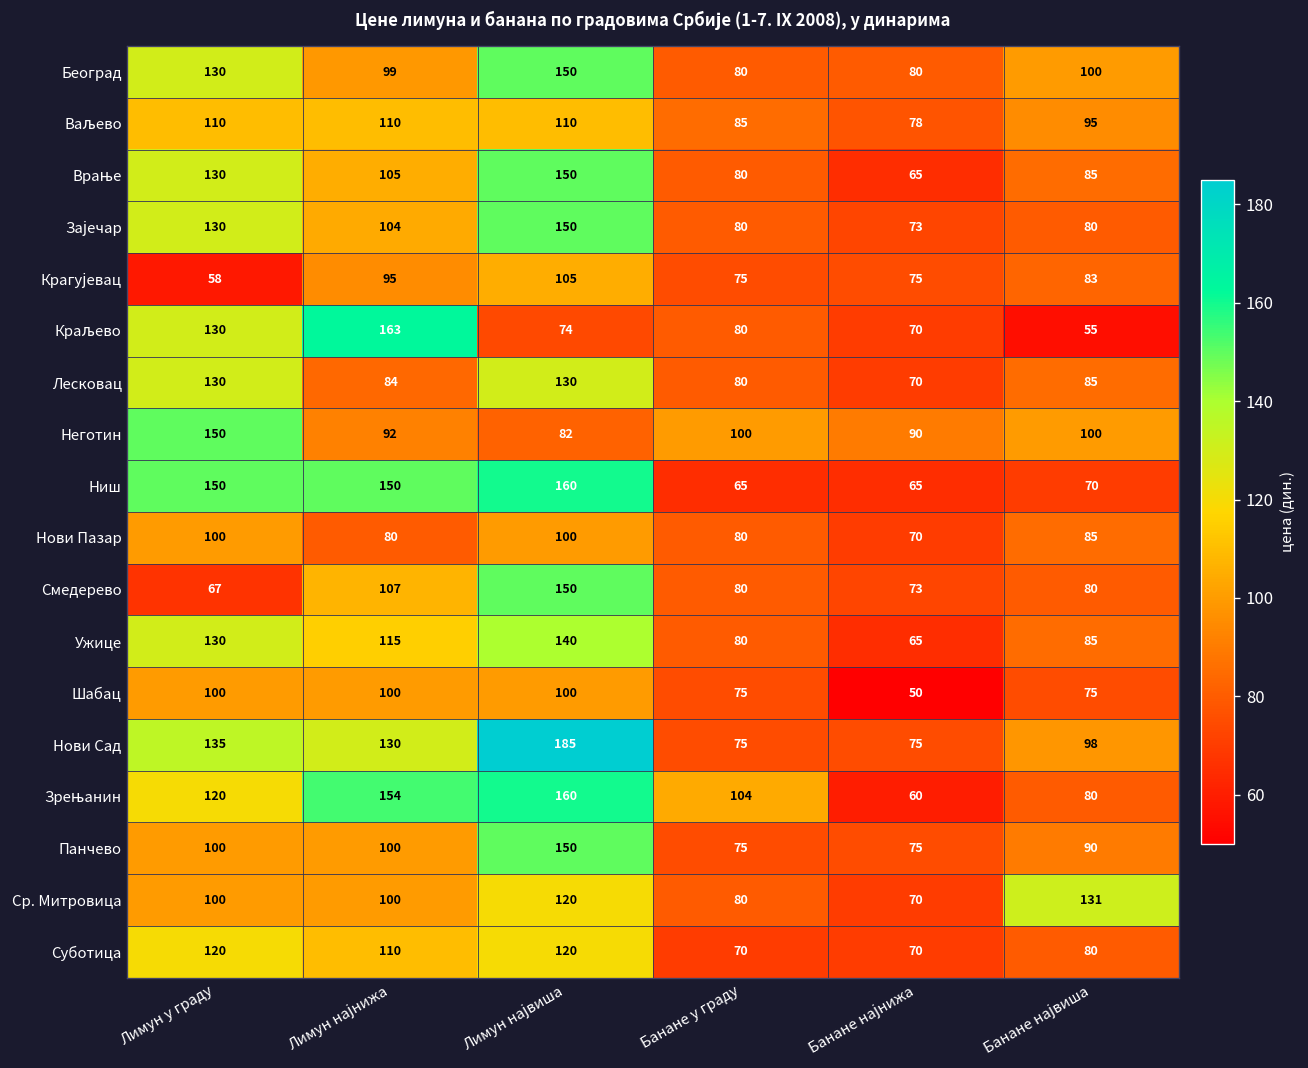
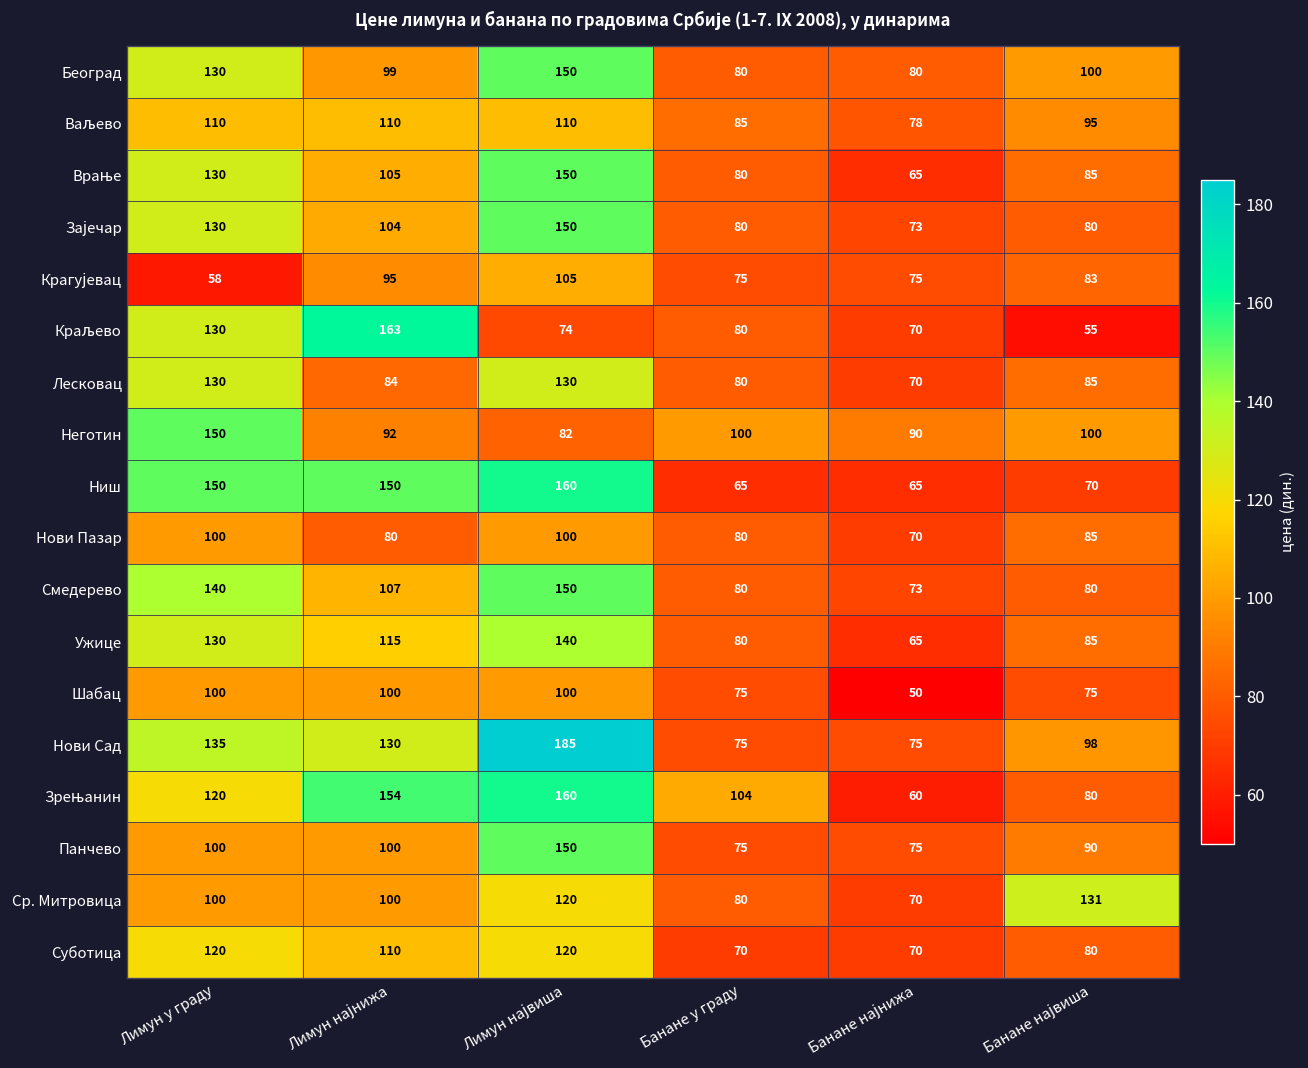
  {
    "Београд": {
      "Лимун у граду": 130,
      "Лимун најнижа": 99,
      "Лимун највиша": 150,
      "Банане у граду": 80,
      "Банане најнижа": 80,
      "Банане највиша": 100
    },
    "Ваљево": {
      "Лимун у граду": 110,
      "Лимун најнижа": 110,
      "Лимун највиша": 110,
      "Банане у граду": 85,
      "Банане најнижа": 78,
      "Банане највиша": 95
    },
    "Врање": {
      "Лимун у граду": 130,
      "Лимун најнижа": 105,
      "Лимун највиша": 150,
      "Банане у граду": 80,
      "Банане најнижа": 65,
      "Банане највиша": 85
    },
    "Зајечар": {
      "Лимун у граду": 130,
      "Лимун најнижа": 104,
      "Лимун највиша": 150,
      "Банане у граду": 80,
      "Банане најнижа": 73,
      "Банане највиша": 80
    },
    "Крагујевац": {
      "Лимун у граду": 58,
      "Лимун најнижа": 95,
      "Лимун највиша": 105,
      "Банане у граду": 75,
      "Банане најнижа": 75,
      "Банане највиша": 83
    },
    "Краљево": {
      "Лимун у граду": 130,
      "Лимун најнижа": 163,
      "Лимун највиша": 74,
      "Банане у граду": 80,
      "Банане најнижа": 70,
      "Банане највиша": 55
    },
    "Лесковац": {
      "Лимун у граду": 130,
      "Лимун најнижа": 84,
      "Лимун највиша": 130,
      "Банане у граду": 80,
      "Банане најнижа": 70,
      "Банане највиша": 85
    },
    "Неготин": {
      "Лимун у граду": 150,
      "Лимун најнижа": 92,
      "Лимун највиша": 82,
      "Банане у граду": 100,
      "Банане најнижа": 90,
      "Банане највиша": 100
    },
    "Ниш": {
      "Лимун у граду": 150,
      "Лимун најнижа": 150,
      "Лимун највиша": 160,
      "Банане у граду": 65,
      "Банане најнижа": 65,
      "Банане највиша": 70
    },
    "Нови Пазар": {
      "Лимун у граду": 100,
      "Лимун најнижа": 80,
      "Лимун највиша": 100,
      "Банане у граду": 80,
      "Банане најнижа": 70,
      "Банане највиша": 85
    },
    "Смедерево": {
-     "Лимун у граду": 67,
+     "Лимун у граду": 140,
      "Лимун најнижа": 107,
      "Лимун највиша": 150,
      "Банане у граду": 80,
      "Банане најнижа": 73,
      "Банане највиша": 80
    },
    "Ужице": {
      "Лимун у граду": 130,
      "Лимун најнижа": 115,
      "Лимун највиша": 140,
      "Банане у граду": 80,
      "Банане најнижа": 65,
      "Банане највиша": 85
    },
    "Шабац": {
      "Лимун у граду": 100,
      "Лимун најнижа": 100,
      "Лимун највиша": 100,
      "Банане у граду": 75,
      "Банане најнижа": 50,
      "Банане највиша": 75
    },
    "Нови Сад": {
      "Лимун у граду": 135,
      "Лимун најнижа": 130,
      "Лимун највиша": 185,
      "Банане у граду": 75,
      "Банане најнижа": 75,
      "Банане највиша": 98
    },
    "Зрењанин": {
      "Лимун у граду": 120,
      "Лимун најнижа": 154,
      "Лимун највиша": 160,
      "Банане у граду": 104,
      "Банане најнижа": 60,
      "Банане највиша": 80
    },
    "Панчево": {
      "Лимун у граду": 100,
      "Лимун најнижа": 100,
      "Лимун највиша": 150,
      "Банане у граду": 75,
      "Банане најнижа": 75,
      "Банане највиша": 90
    },
    "Ср. Митровица": {
      "Лимун у граду": 100,
      "Лимун најнижа": 100,
      "Лимун највиша": 120,
      "Банане у граду": 80,
      "Банане најнижа": 70,
      "Банане највиша": 131
    },
    "Суботица": {
      "Лимун у граду": 120,
      "Лимун најнижа": 110,
      "Лимун највиша": 120,
      "Банане у граду": 70,
      "Банане најнижа": 70,
      "Банане највиша": 80
    }
  }
